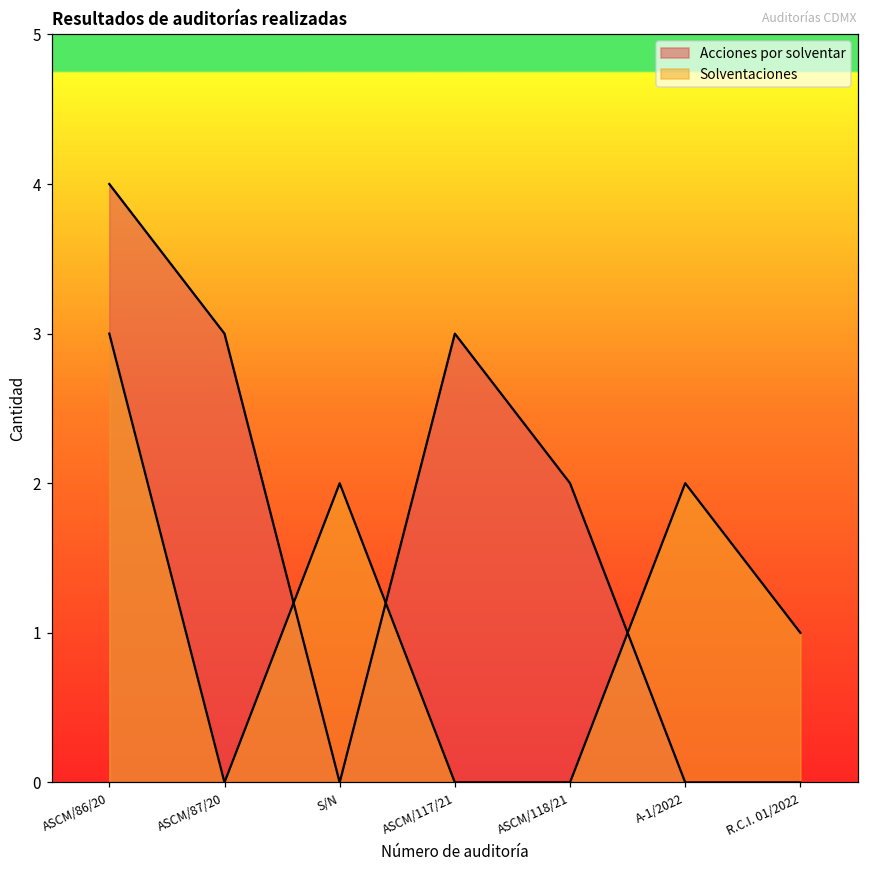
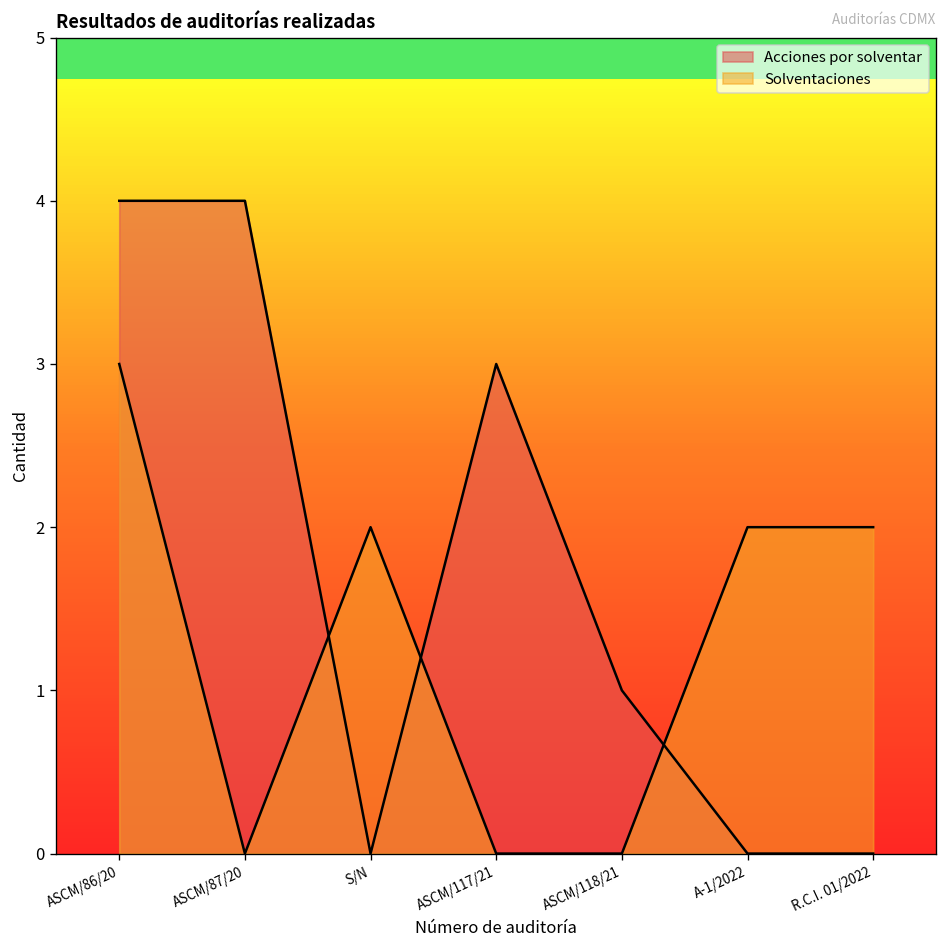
  {
    "Acciones por solventar": {
      "ASCM/86/20": 4,
-     "ASCM/87/20": 3,
+     "ASCM/87/20": 4,
      "S/N": 0,
      "ASCM/117/21": 3,
-     "ASCM/118/21": 2,
+     "ASCM/118/21": 1,
      "A-1/2022": 0,
      "R.C.I. 01/2022": 0
    },
    "Solventaciones": {
      "ASCM/86/20": 3,
      "ASCM/87/20": 0,
      "S/N": 2,
      "ASCM/117/21": 0,
      "ASCM/118/21": 0,
      "A-1/2022": 2,
-     "R.C.I. 01/2022": 1
+     "R.C.I. 01/2022": 2
    }
  }
